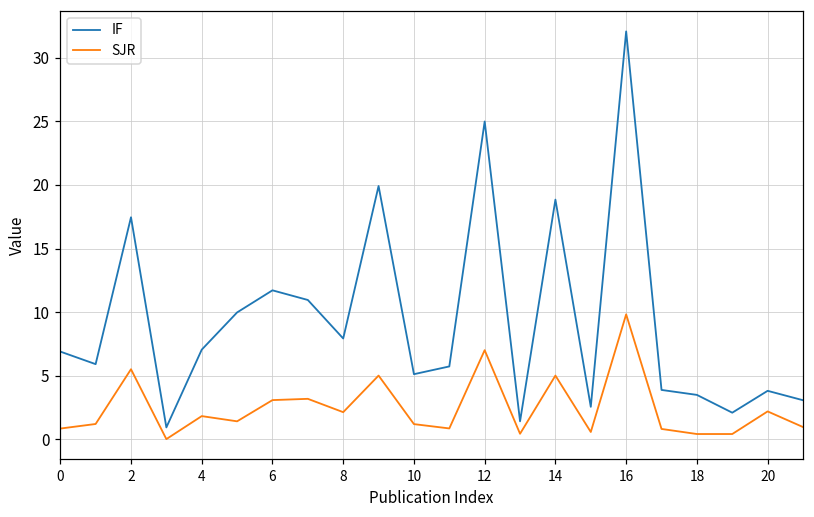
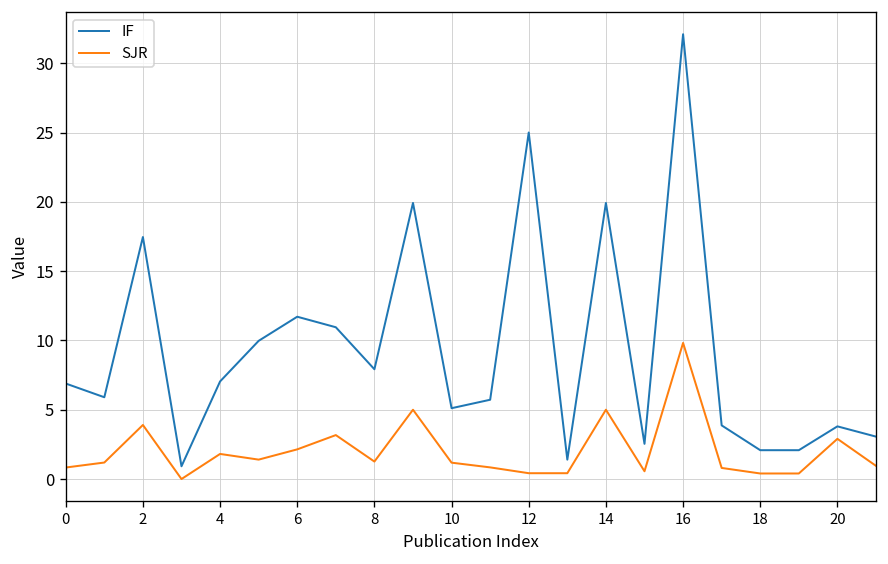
  {
    "IF": {
      "0": 6.9,
      "2": 17.5,
      "4": 7.0,
      "6": 11.7,
      "8": 7.9,
      "10": 5.1,
      "12": 25.0,
-     "14": 18.9,
+     "14": 19.9,
      "16": 32.1,
-     "18": 3.5,
+     "18": 2.1,
      "20": 3.8
    },
    "SJR": {
      "0": 0.8,
-     "2": 5.5,
+     "2": 3.9,
      "4": 1.8,
-     "6": 3.1,
-     "8": 2.1,
+     "6": 2.1,
+     "8": 1.3,
      "10": 1.2,
-     "12": 7.0,
+     "12": 0.4,
      "14": 5.0,
      "16": 9.8,
      "18": 0.4,
-     "20": 2.2
+     "20": 2.9
    }
  }
